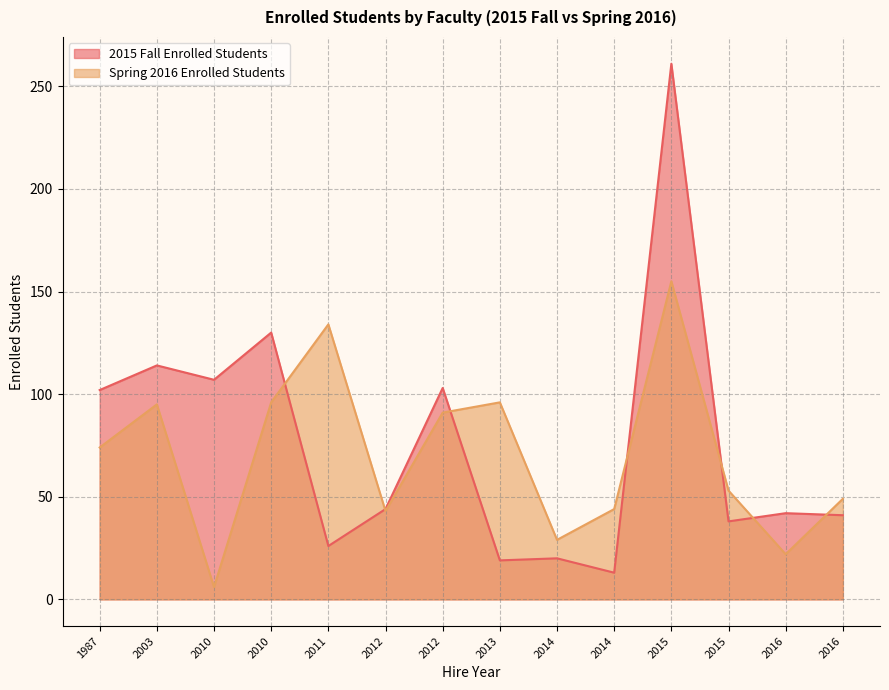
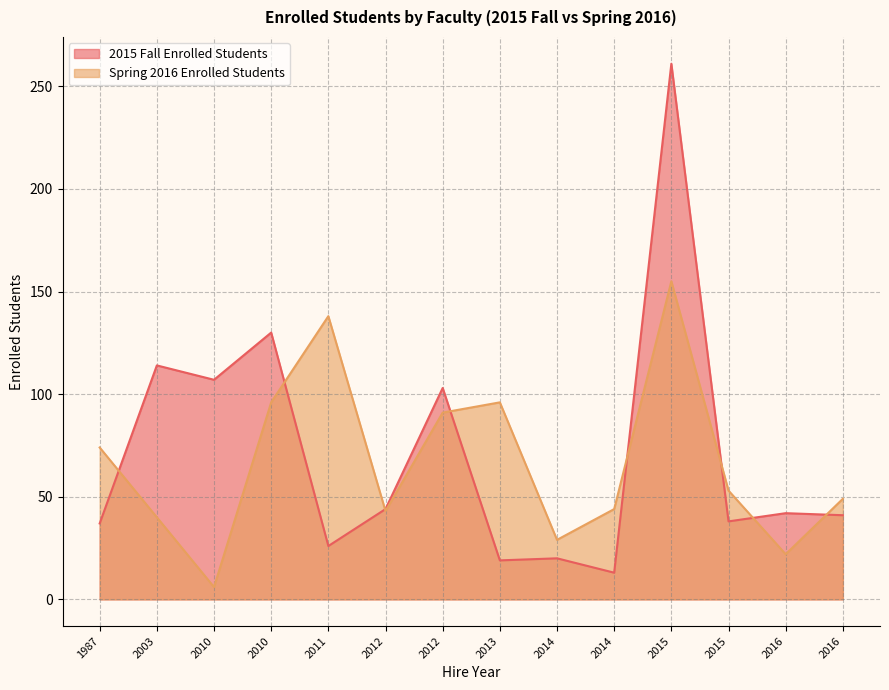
  {
    "2015 Fall Enrolled Students": {
-     "1987": 102,
+     "1987": 37,
      "2003": 114,
      "2011": 26,
      "2013": 19
    },
    "Spring 2016 Enrolled Students": {
      "1987": 74,
-     "2003": 95,
-     "2011": 134,
+     "2003": 40,
+     "2011": 138,
      "2013": 96
    }
  }
